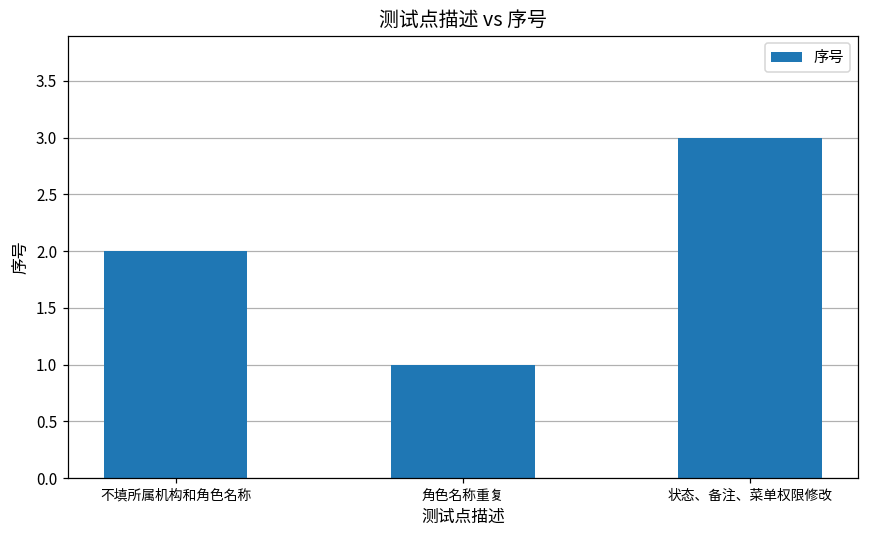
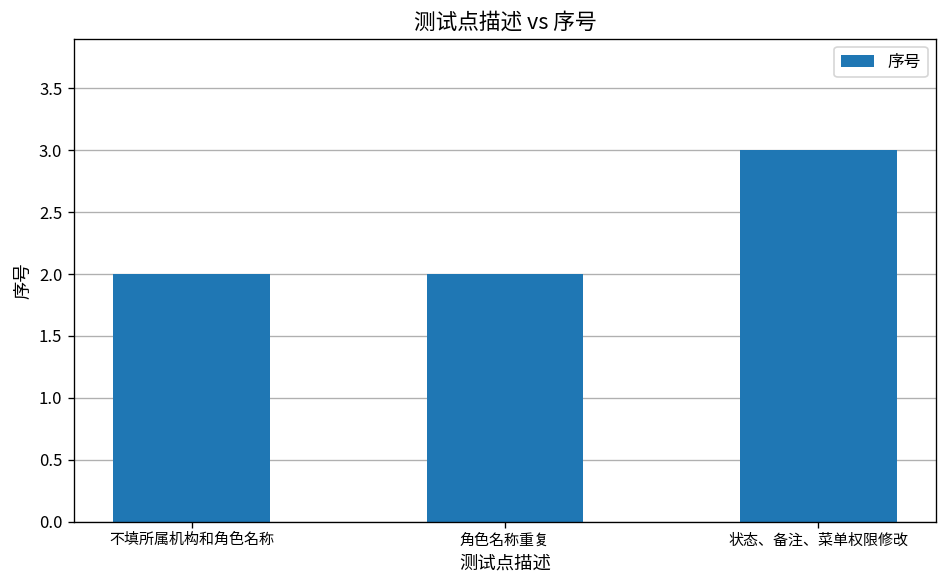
  {
    "不填所属机构和角色名称": 2,
-   "角色名称重复": 1,
+   "角色名称重复": 2,
    "状态、备注、菜单权限修改": 3
  }
